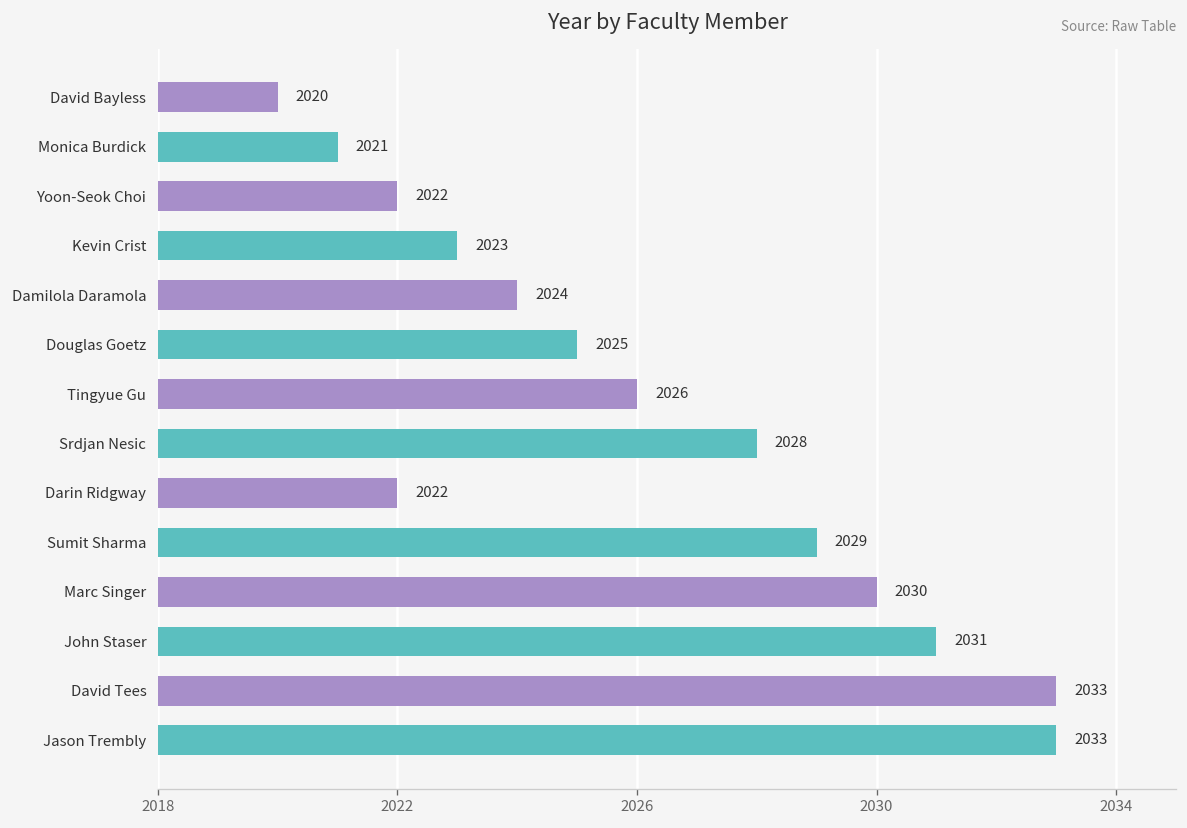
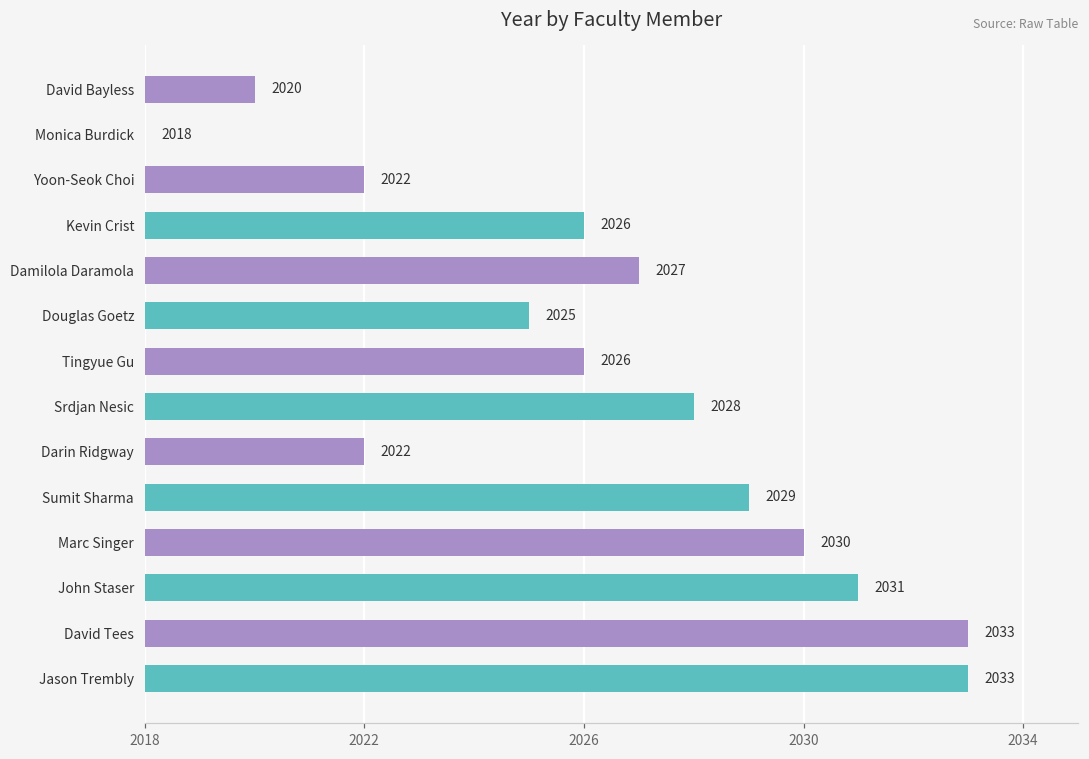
  {
    "David Bayless": 2020,
-   "Monica Burdick": 2021,
+   "Monica Burdick": 2018,
    "Yoon-Seok Choi": 2022,
-   "Kevin Crist": 2023,
-   "Damilola Daramola": 2024,
+   "Kevin Crist": 2026,
+   "Damilola Daramola": 2027,
    "Douglas Goetz": 2025,
    "Tingyue Gu": 2026,
    "Srdjan Nesic": 2028,
    "Darin Ridgway": 2022,
    "Sumit Sharma": 2029,
    "Marc Singer": 2030,
    "John Staser": 2031,
    "David Tees": 2033,
    "Jason Trembly": 2033
  }
